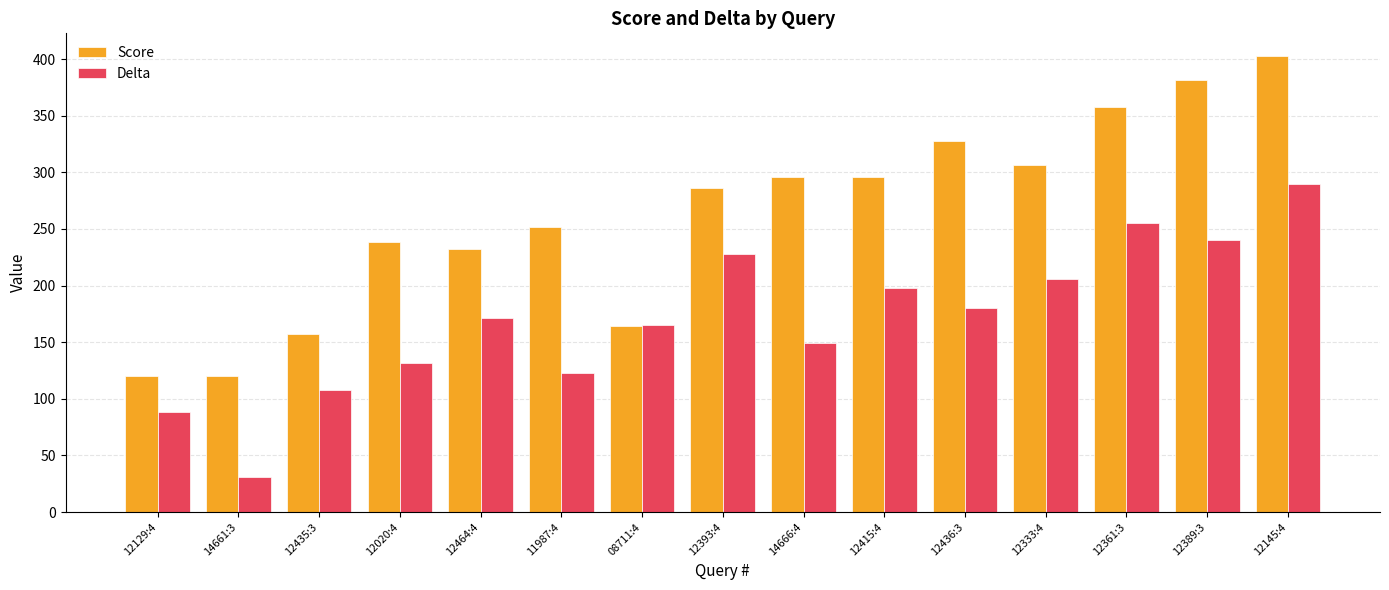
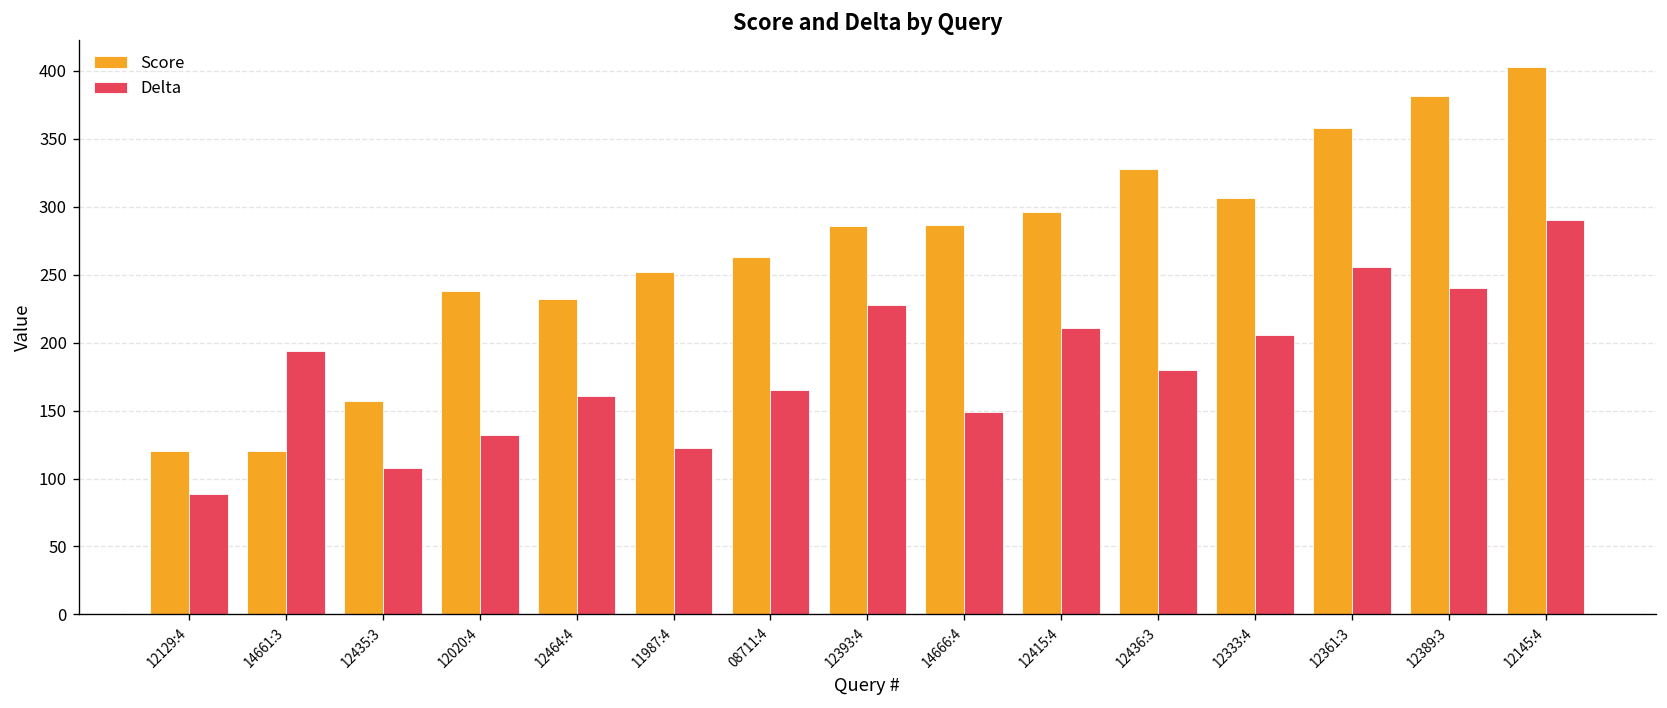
  {
    "Score": {
      "12129:4": 120,
      "14661:3": 121,
      "12435:3": 157,
      "12020:4": 238,
      "12464:4": 232,
      "11987:4": 252,
-     "08711:4": 164,
+     "08711:4": 263,
      "12393:4": 286,
-     "14666:4": 296,
+     "14666:4": 287,
      "12415:4": 296,
      "12436:3": 328,
      "12333:4": 306,
      "12361:3": 358,
      "12389:3": 381,
      "12145:4": 403
    },
    "Delta": {
      "12129:4": 88,
-     "14661:3": 31,
+     "14661:3": 194,
      "12435:3": 108,
      "12020:4": 132,
-     "12464:4": 172,
+     "12464:4": 161,
      "11987:4": 123,
      "08711:4": 165,
      "12393:4": 228,
      "14666:4": 149,
-     "12415:4": 198,
+     "12415:4": 211,
      "12436:3": 180,
      "12333:4": 206,
      "12361:3": 255,
      "12389:3": 240,
      "12145:4": 290
    }
  }
